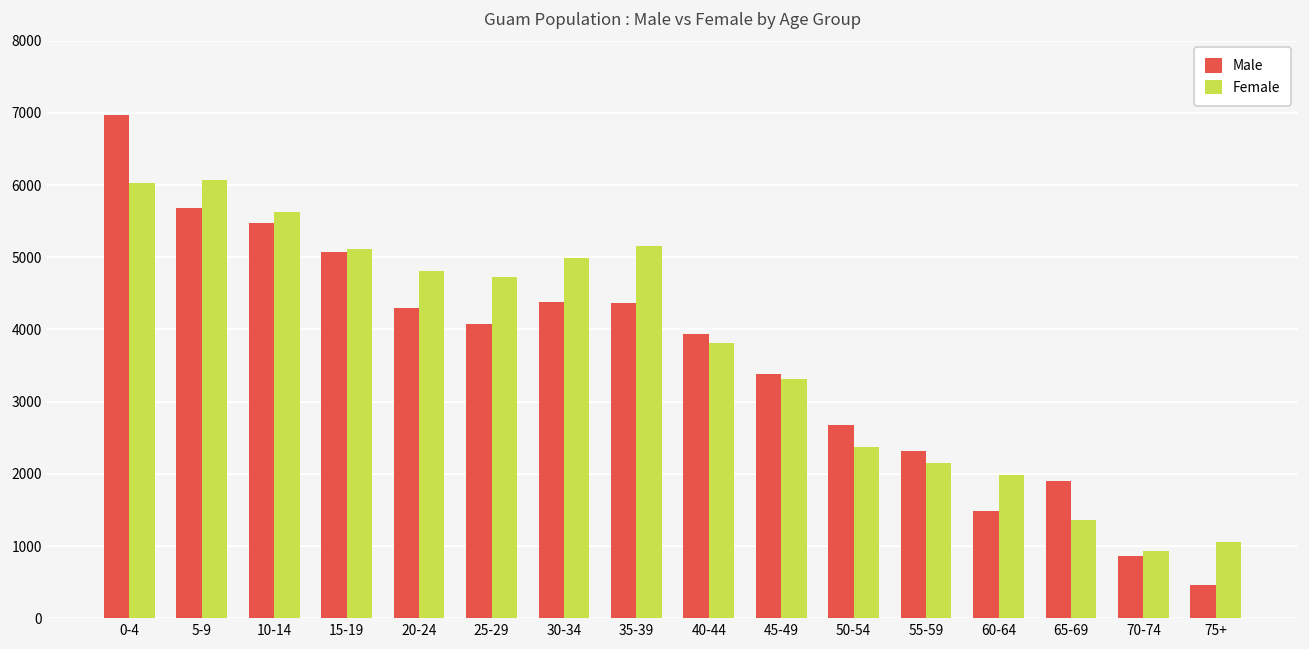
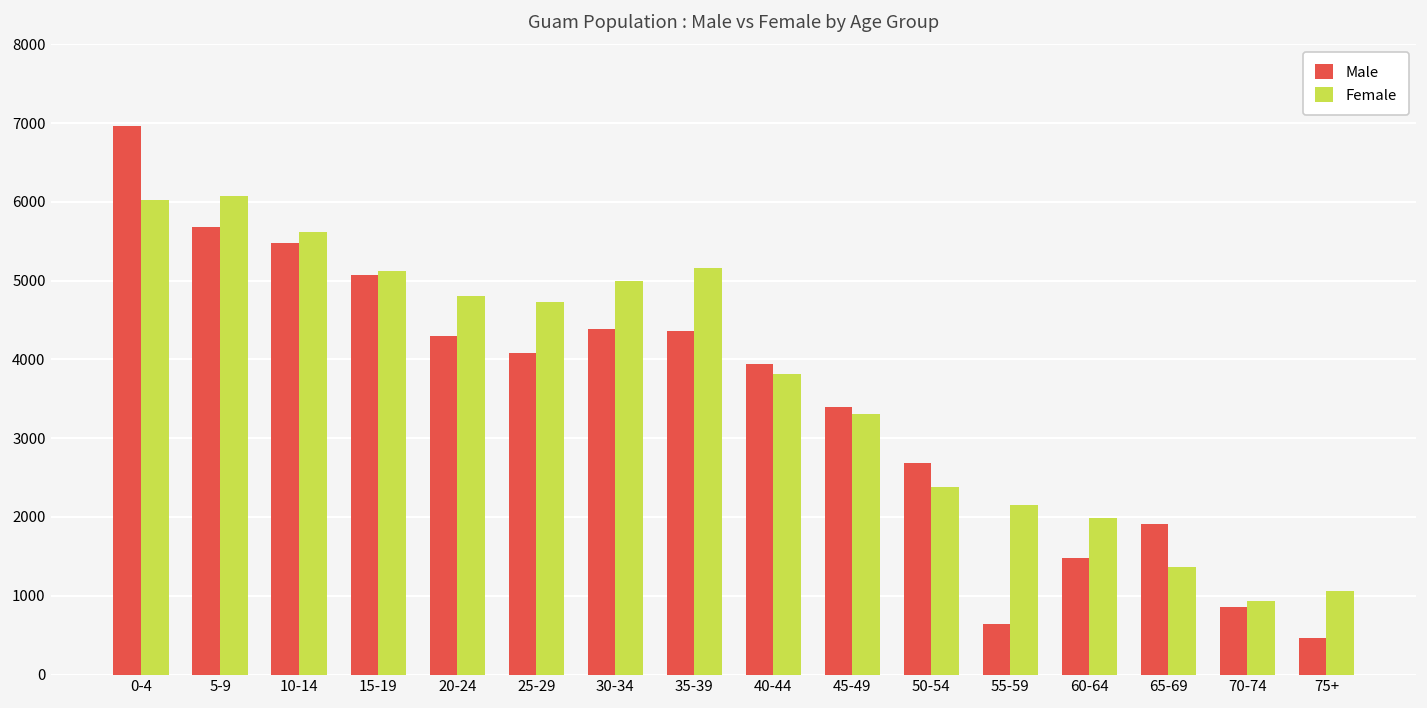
  {
    "Male": {
      "0-4": 7000,
      "5-9": 5700,
      "10-14": 5500,
      "15-19": 5100,
      "20-24": 4300,
      "25-29": 4100,
      "30-34": 4400,
      "35-39": 4400,
      "40-44": 3900,
      "45-49": 3400,
      "50-54": 2700,
-     "55-59": 2300,
+     "55-59": 600,
      "60-64": 1500,
      "65-69": 1900,
      "70-74": 900,
      "75+": 500
    },
    "Female": {
      "0-4": 6000,
      "5-9": 6100,
      "10-14": 5600,
      "15-19": 5100,
      "20-24": 4800,
      "25-29": 4700,
      "30-34": 5000,
      "35-39": 5200,
      "40-44": 3800,
      "45-49": 3300,
      "50-54": 2400,
      "55-59": 2200,
      "60-64": 2000,
      "65-69": 1400,
      "70-74": 900,
      "75+": 1100
    }
  }
